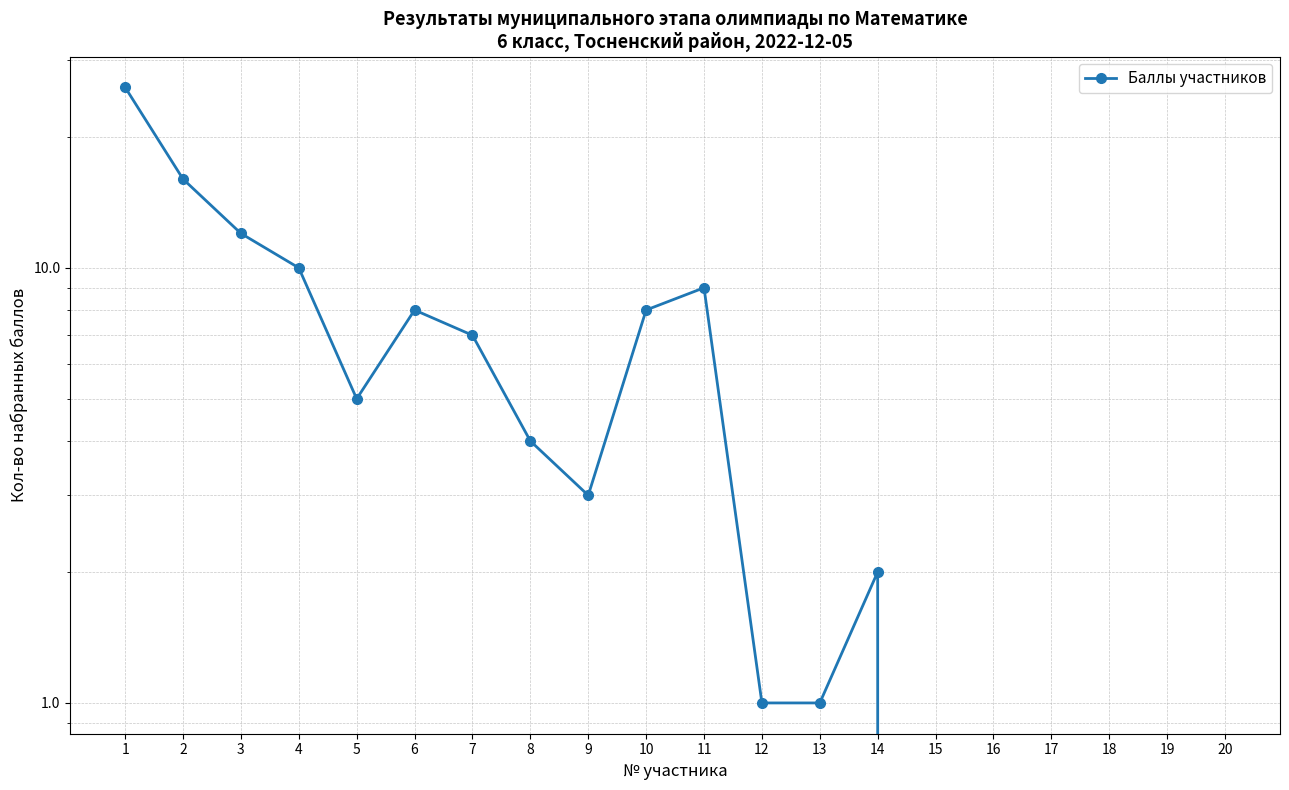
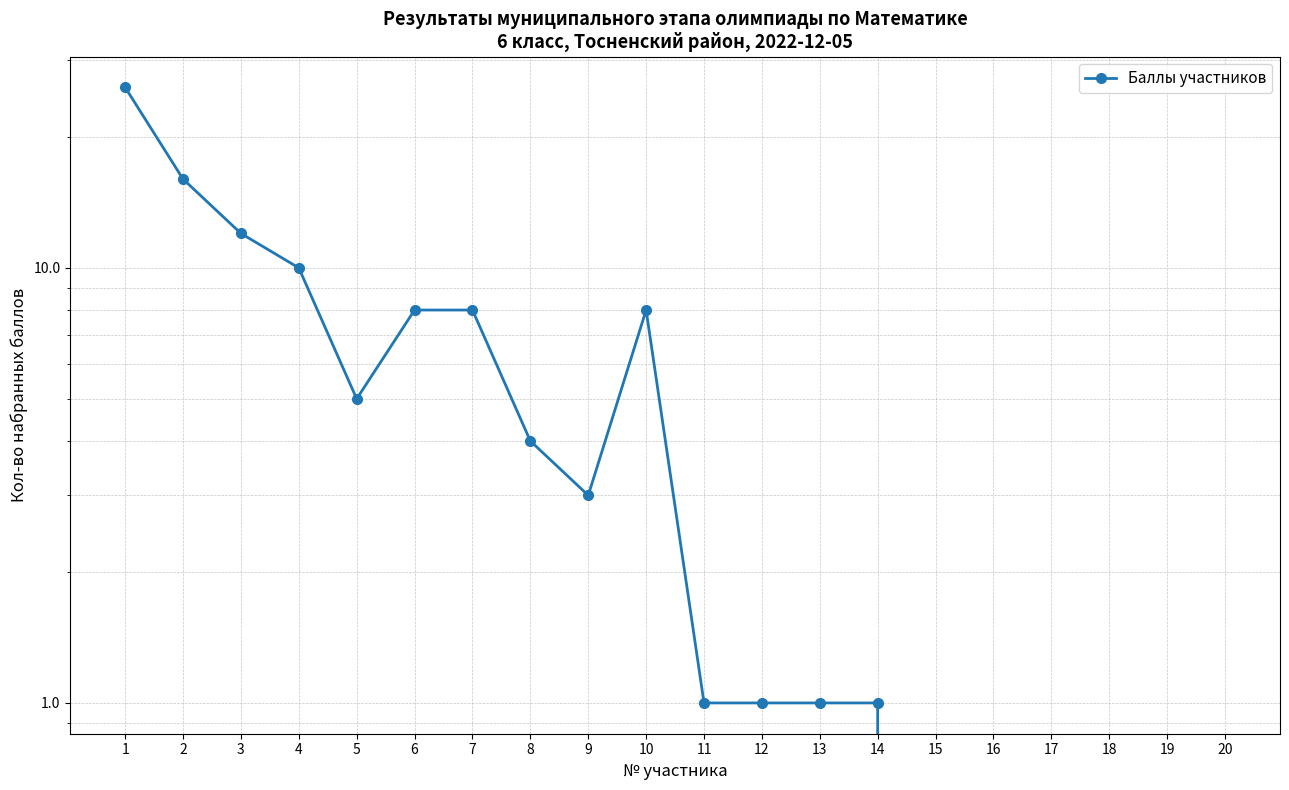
  {
    "1": 26,
    "2": 16,
    "3": 12,
    "4": 10,
    "5": 5,
    "6": 8,
-   "7": 7,
+   "7": 8,
    "8": 4,
    "9": 3,
    "10": 8,
-   "11": 9,
+   "11": 1,
    "12": 1,
    "13": 1,
-   "14": 2
+   "14": 1
  }
